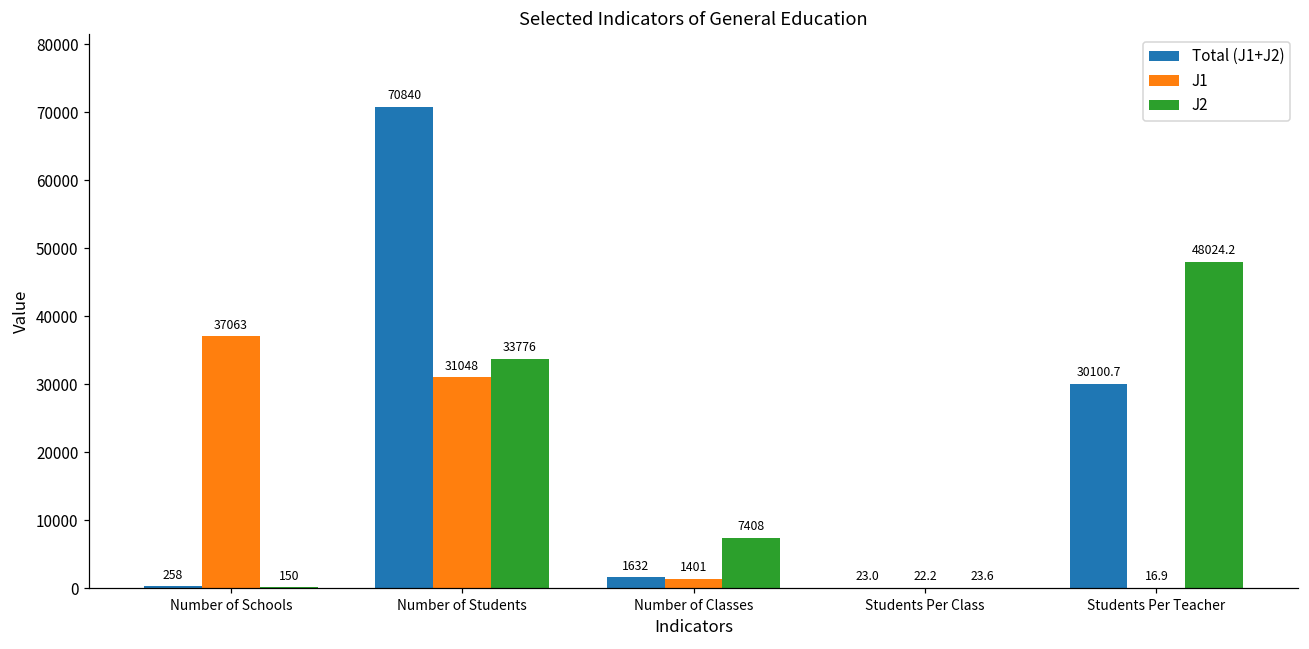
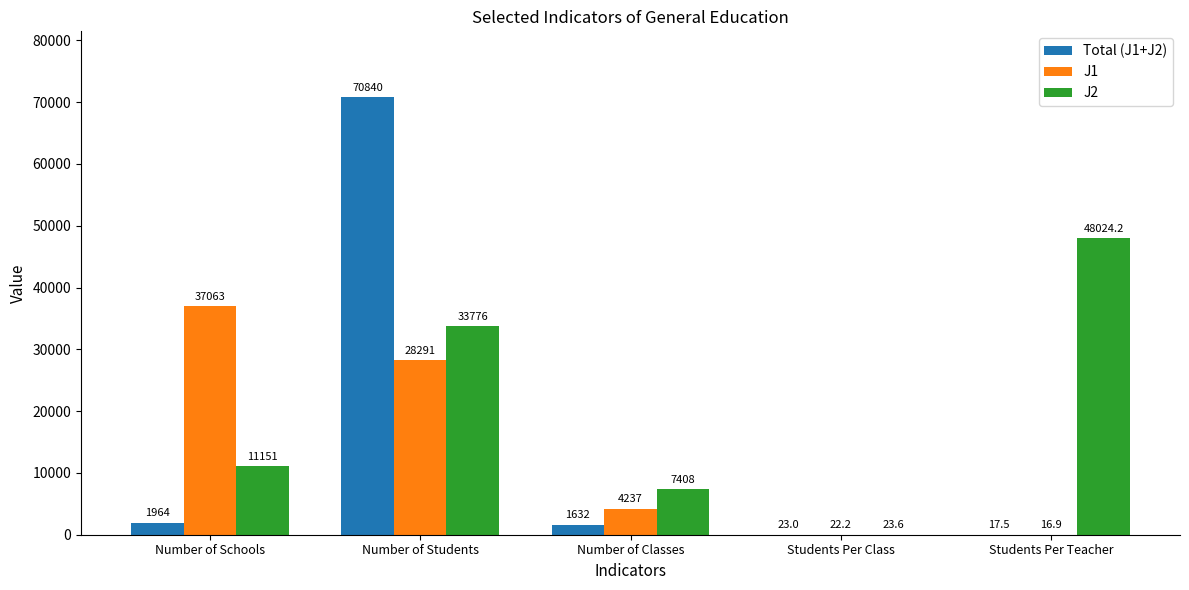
  {
    "Total (J1+J2)": {
-     "Number of Schools": 258,
+     "Number of Schools": 1964,
      "Number of Students": 70840,
      "Number of Classes": 1632,
      "Students Per Class": 23.0,
-     "Students Per Teacher": 30100.7
+     "Students Per Teacher": 17.5
    },
    "J1": {
      "Number of Schools": 37063,
-     "Number of Students": 31048,
-     "Number of Classes": 1401,
+     "Number of Students": 28291,
+     "Number of Classes": 4237,
      "Students Per Class": 22.2,
      "Students Per Teacher": 16.9
    },
    "J2": {
-     "Number of Schools": 150,
+     "Number of Schools": 11151,
      "Number of Students": 33776,
      "Number of Classes": 7408,
      "Students Per Class": 23.6,
      "Students Per Teacher": 48024.2
    }
  }
